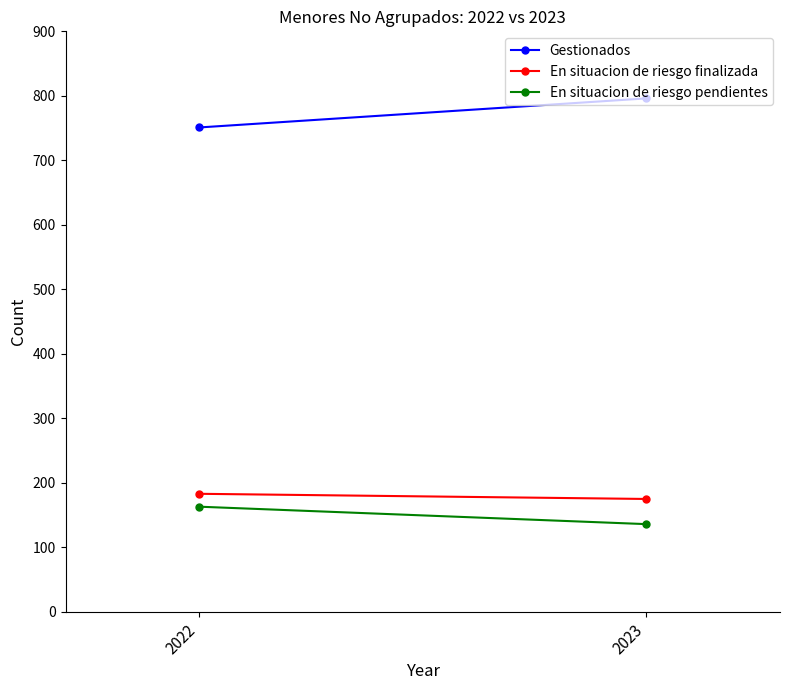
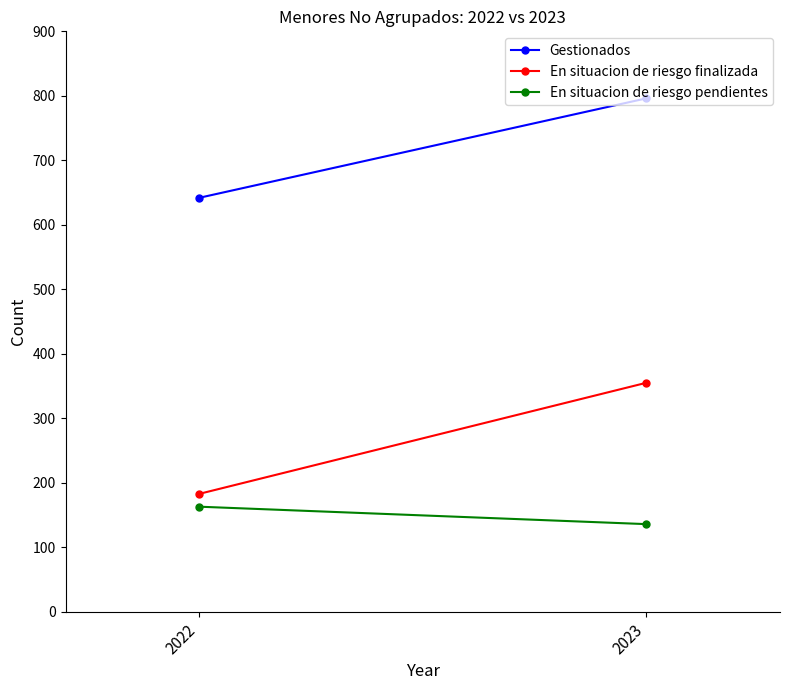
  {
    "Gestionados": {
-     "2022": 750
+     "2022": 640
    },
    "En situacion de riesgo finalizada": {
      "2022": 180,
-     "2023": 180
+     "2023": 360
    },
    "En situacion de riesgo pendientes": {
      "2022": 160,
      "2023": 140
    }
  }
